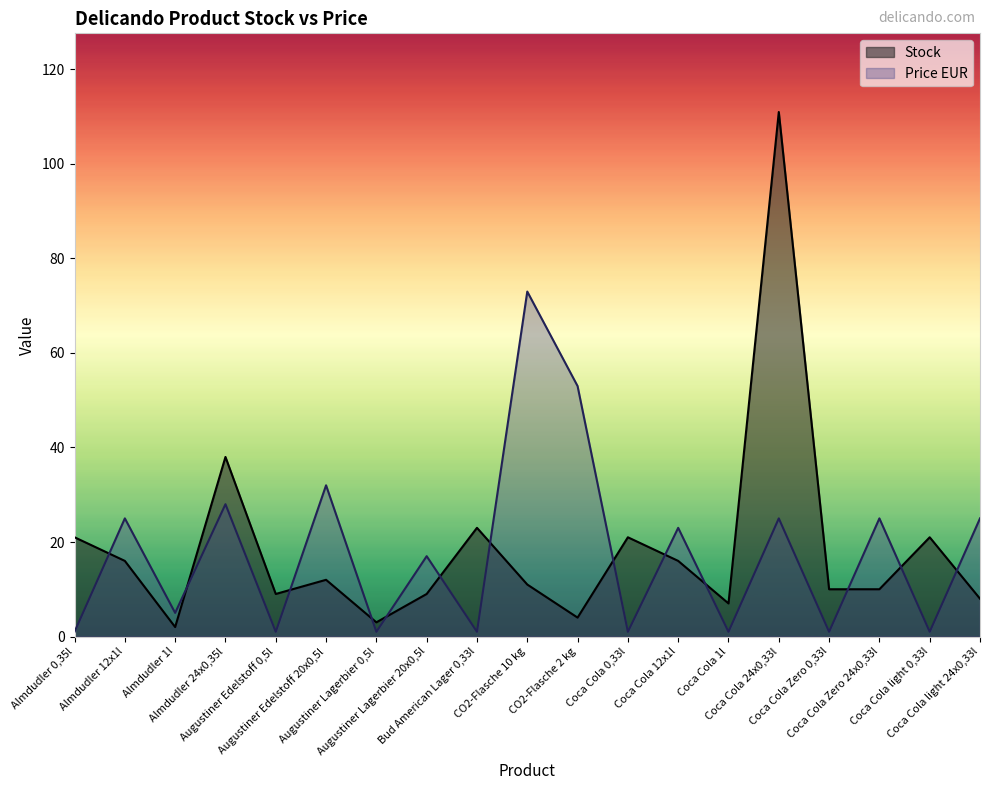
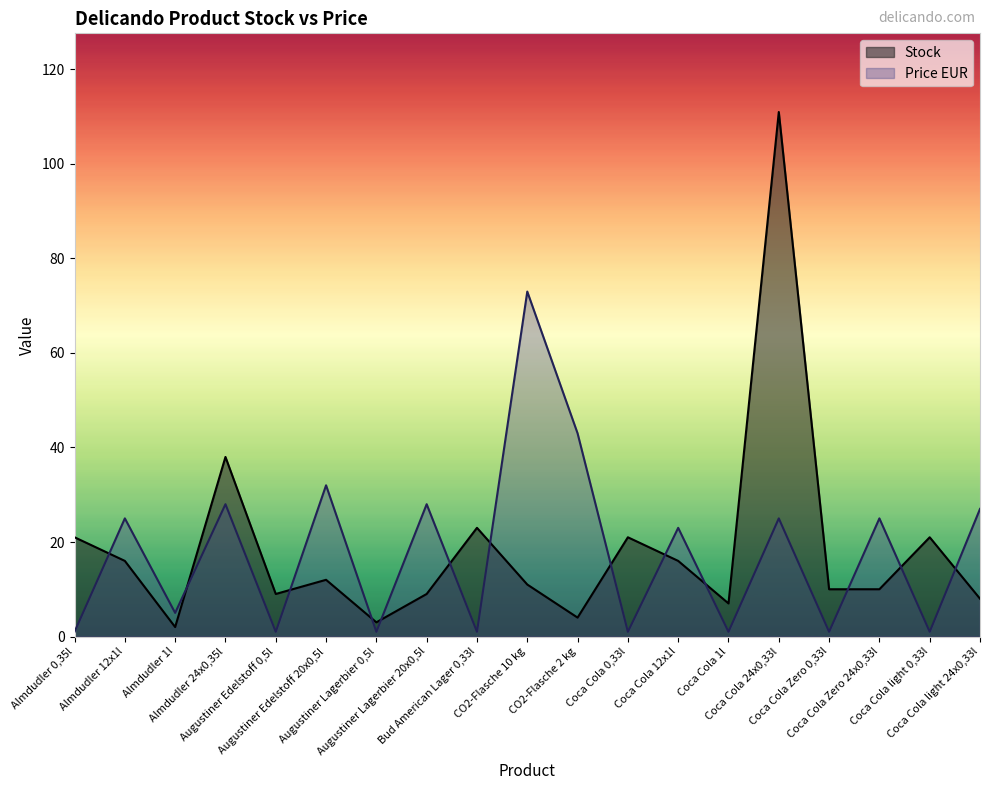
  {
    "Stock": {
      "Almdudler 0,35l": 21,
      "Almdudler 12x1l": 16,
      "Almdudler 1l": 2,
      "Almdudler 24x0,35l": 38,
      "Augustiner Edelstoff 0,5l": 9,
      "Augustiner Edelstoff 20x0,5l": 12,
      "Augustiner Lagerbier 0,5l": 3,
      "Augustiner Lagerbier 20x0,5l": 9,
      "Bud American Lager 0,33l": 23,
      "CO2-Flasche 10 kg": 11,
      "CO2-Flasche 2 kg": 4,
      "Coca Cola 0,33l": 21,
      "Coca Cola 12x1l": 16,
      "Coca Cola 1l": 7,
      "Coca Cola 24x0,33l": 111,
      "Coca Cola Zero 0,33l": 10,
      "Coca Cola Zero 24x0,33l": 10,
      "Coca Cola light 0,33l": 21,
      "Coca Cola light 24x0,33l": 8
    },
    "Price EUR": {
      "Almdudler 0,35l": 1,
      "Almdudler 12x1l": 25,
      "Almdudler 1l": 5,
      "Almdudler 24x0,35l": 28,
      "Augustiner Edelstoff 0,5l": 1,
      "Augustiner Edelstoff 20x0,5l": 32,
      "Augustiner Lagerbier 0,5l": 1,
-     "Augustiner Lagerbier 20x0,5l": 17,
+     "Augustiner Lagerbier 20x0,5l": 28,
      "Bud American Lager 0,33l": 1,
      "CO2-Flasche 10 kg": 73,
-     "CO2-Flasche 2 kg": 53,
+     "CO2-Flasche 2 kg": 43,
      "Coca Cola 0,33l": 1,
      "Coca Cola 12x1l": 23,
      "Coca Cola 1l": 1,
      "Coca Cola 24x0,33l": 25,
      "Coca Cola Zero 0,33l": 1,
      "Coca Cola Zero 24x0,33l": 25,
      "Coca Cola light 0,33l": 1,
-     "Coca Cola light 24x0,33l": 25
+     "Coca Cola light 24x0,33l": 27
    }
  }
